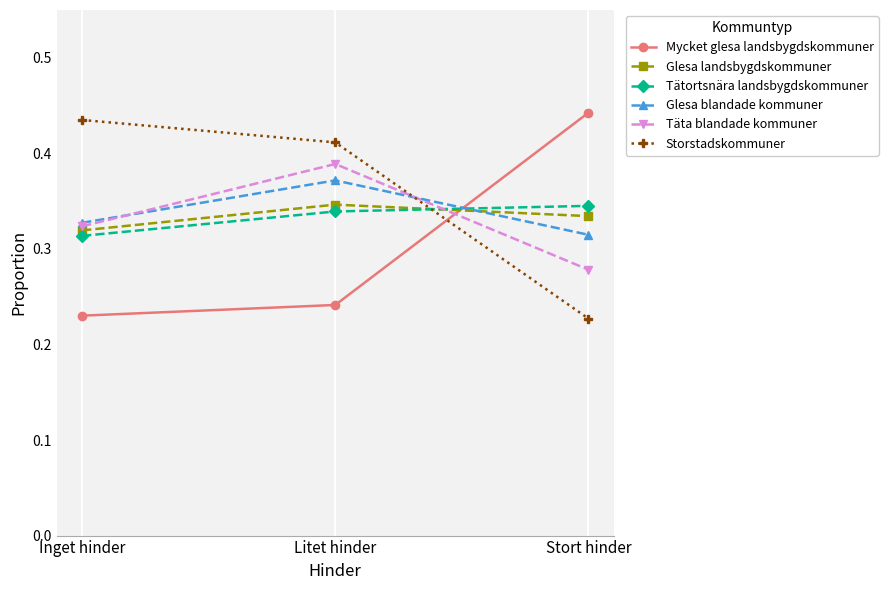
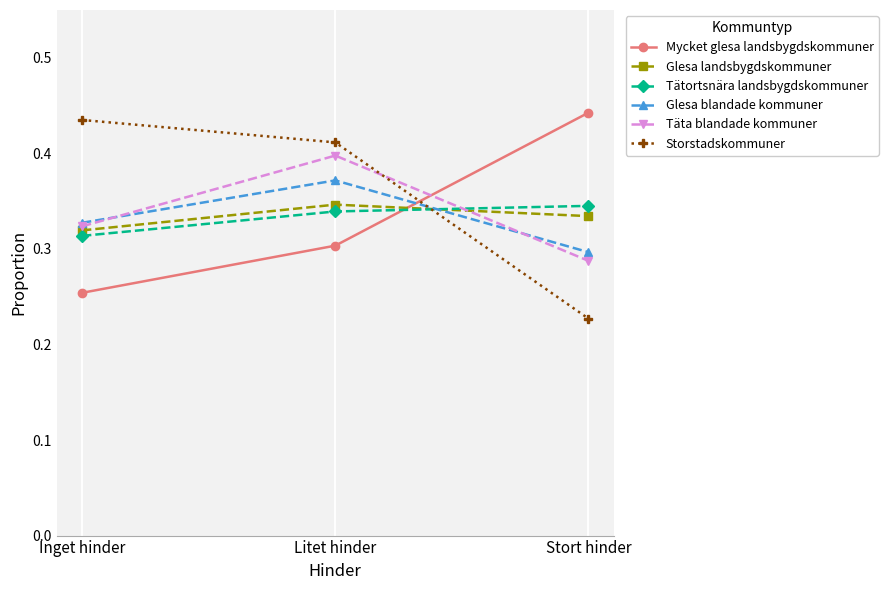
  {
    "Mycket glesa landsbygdskommuner": {
-     "Inget hinder": 0.23,
-     "Litet hinder": 0.24,
+     "Inget hinder": 0.25,
+     "Litet hinder": 0.30,
      "Stort hinder": 0.44
    },
    "Glesa landsbygdskommuner": {
      "Inget hinder": 0.32,
      "Litet hinder": 0.35,
      "Stort hinder": 0.33
    },
    "Tätortsnära landsbygdskommuner": {
      "Inget hinder": 0.31,
      "Litet hinder": 0.34,
      "Stort hinder": 0.35
    },
    "Glesa blandade kommuner": {
      "Inget hinder": 0.33,
      "Litet hinder": 0.37,
-     "Stort hinder": 0.31
+     "Stort hinder": 0.30
    },
    "Täta blandade kommuner": {
      "Inget hinder": 0.32,
-     "Litet hinder": 0.39,
-     "Stort hinder": 0.28
+     "Litet hinder": 0.40,
+     "Stort hinder": 0.29
    },
    "Storstadskommuner": {
      "Inget hinder": 0.43,
      "Litet hinder": 0.41,
      "Stort hinder": 0.23
    }
  }
